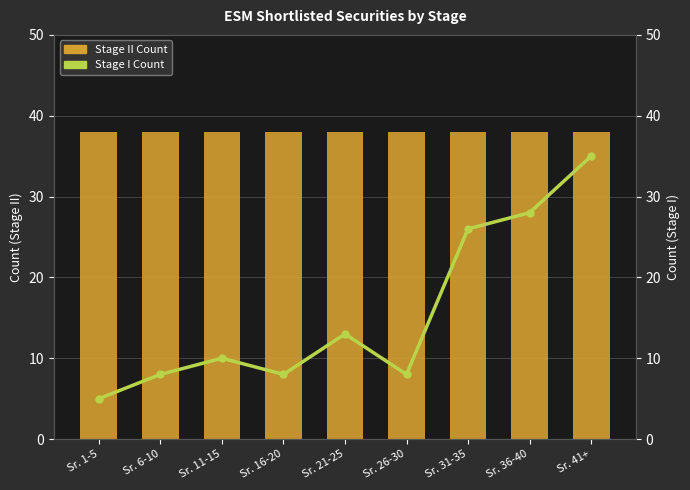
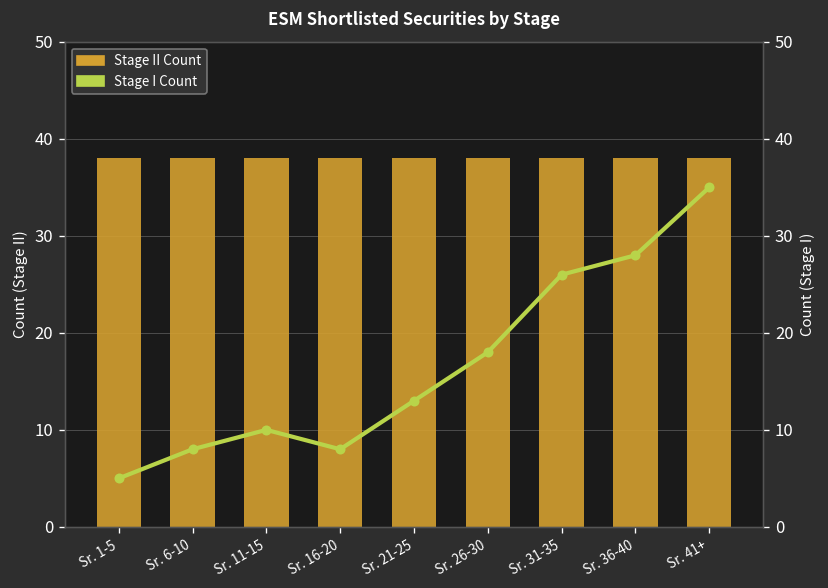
  {
    "Stage II Count": {
      "Sr. 1-5": 38,
      "Sr. 6-10": 38,
      "Sr. 11-15": 38,
      "Sr. 16-20": 38,
      "Sr. 21-25": 38,
      "Sr. 26-30": 38,
      "Sr. 31-35": 38,
      "Sr. 36-40": 38,
      "Sr. 41+": 38
    },
    "Stage I Count": {
      "Sr. 1-5": 5,
      "Sr. 6-10": 8,
      "Sr. 11-15": 10,
      "Sr. 16-20": 8,
      "Sr. 21-25": 13,
-     "Sr. 26-30": 8,
+     "Sr. 26-30": 18,
      "Sr. 31-35": 26,
      "Sr. 36-40": 28,
      "Sr. 41+": 35
    }
  }
